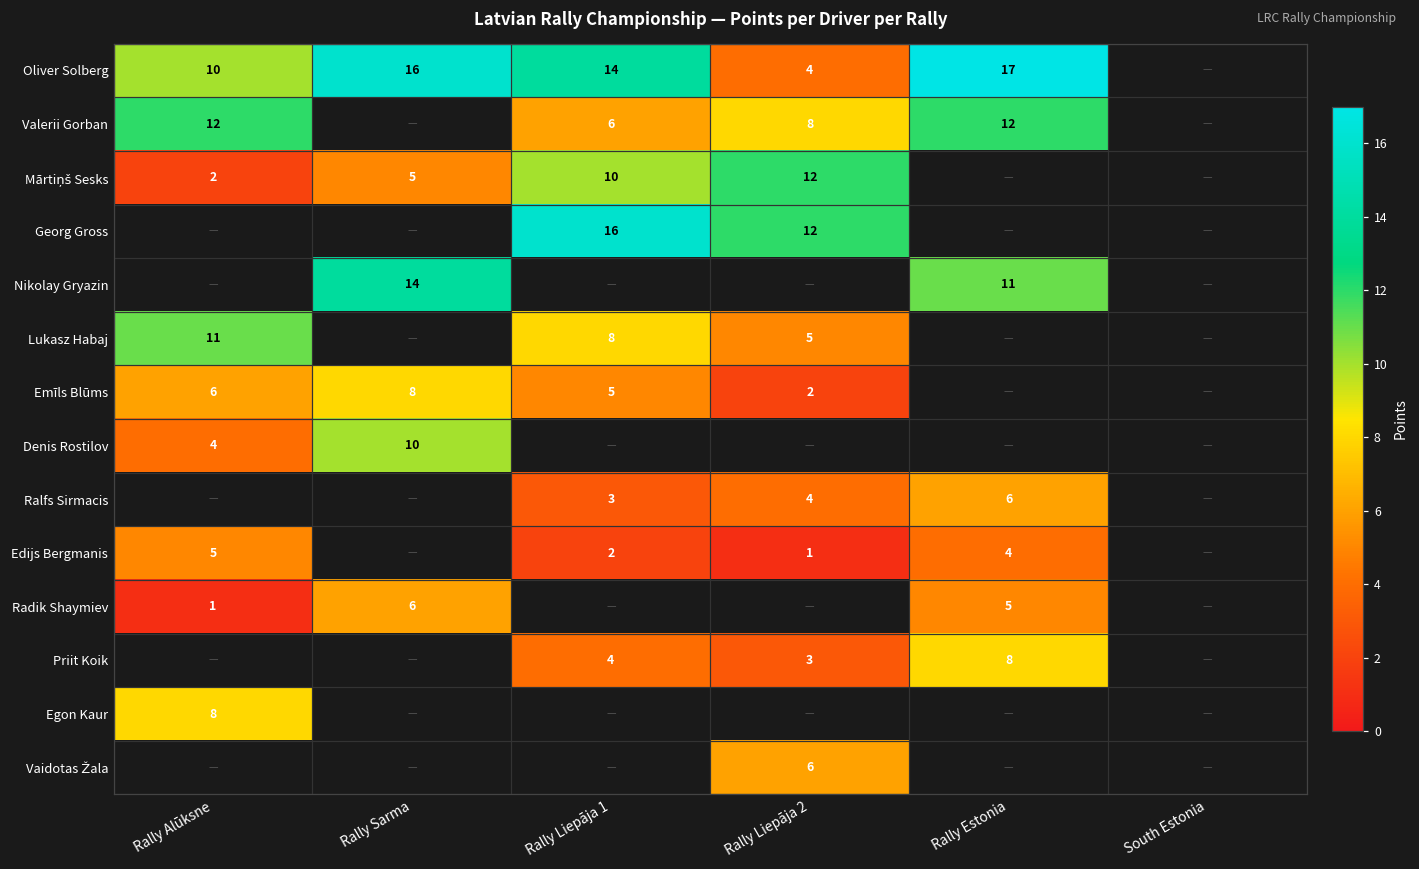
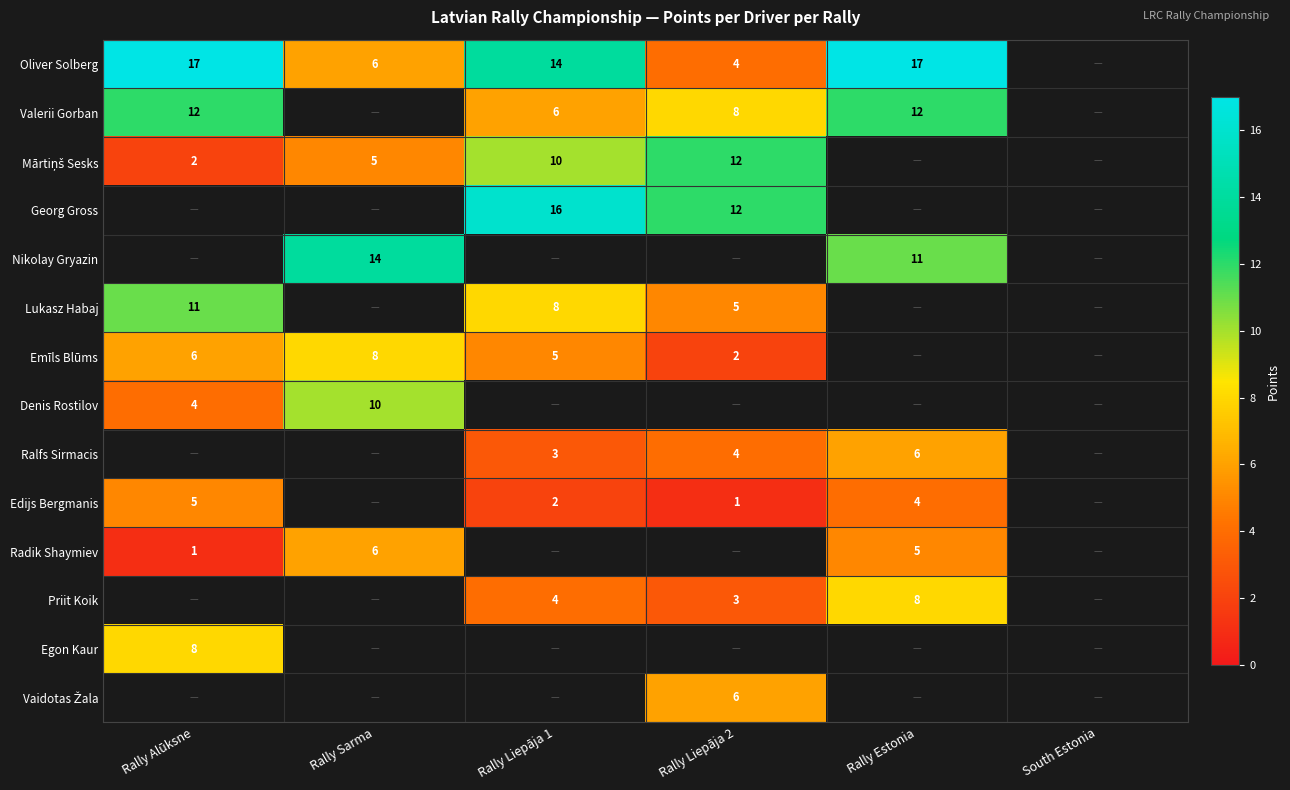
  {
    "Oliver Solberg": {
-     "Rally Alūksne": 10,
-     "Rally Sarma": 16,
+     "Rally Alūksne": 17,
+     "Rally Sarma": 6,
      "Rally Liepāja 1": 14,
      "Rally Liepāja 2": 4,
      "Rally Estonia": 17
    },
    "Valerii Gorban": {
      "Rally Alūksne": 12,
      "Rally Liepāja 1": 6,
      "Rally Liepāja 2": 8,
      "Rally Estonia": 12
    },
    "Mārtiņš Sesks": {
      "Rally Alūksne": 2,
      "Rally Sarma": 5,
      "Rally Liepāja 1": 10,
      "Rally Liepāja 2": 12
    },
    "Georg Gross": {
      "Rally Liepāja 1": 16,
      "Rally Liepāja 2": 12
    },
    "Nikolay Gryazin": {
      "Rally Sarma": 14,
      "Rally Estonia": 11
    },
    "Lukasz Habaj": {
      "Rally Alūksne": 11,
      "Rally Liepāja 1": 8,
      "Rally Liepāja 2": 5
    },
    "Emīls Blūms": {
      "Rally Alūksne": 6,
      "Rally Sarma": 8,
      "Rally Liepāja 1": 5,
      "Rally Liepāja 2": 2
    },
    "Denis Rostilov": {
      "Rally Alūksne": 4,
      "Rally Sarma": 10
    },
    "Ralfs Sirmacis": {
      "Rally Liepāja 1": 3,
      "Rally Liepāja 2": 4,
      "Rally Estonia": 6
    },
    "Edijs Bergmanis": {
      "Rally Alūksne": 5,
      "Rally Liepāja 1": 2,
      "Rally Liepāja 2": 1,
      "Rally Estonia": 4
    },
    "Radik Shaymiev": {
      "Rally Alūksne": 1,
      "Rally Sarma": 6,
      "Rally Estonia": 5
    },
    "Priit Koik": {
      "Rally Liepāja 1": 4,
      "Rally Liepāja 2": 3,
      "Rally Estonia": 8
    },
    "Egon Kaur": {
      "Rally Alūksne": 8
    },
    "Vaidotas Žala": {
      "Rally Liepāja 2": 6
    }
  }
